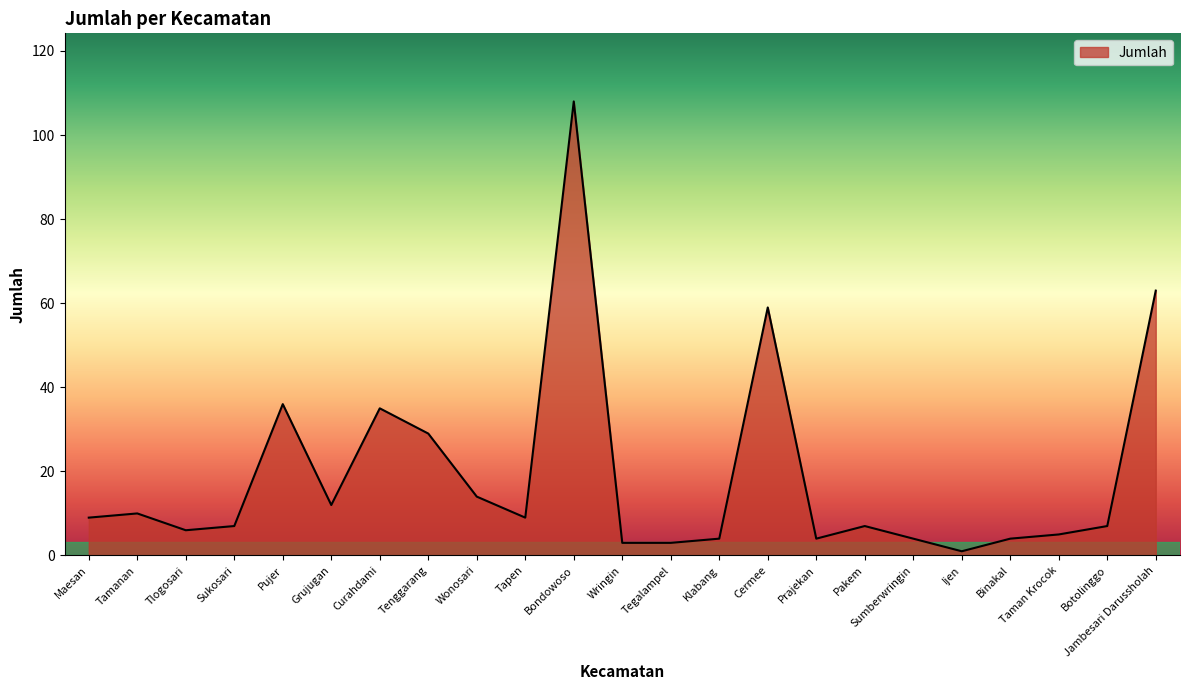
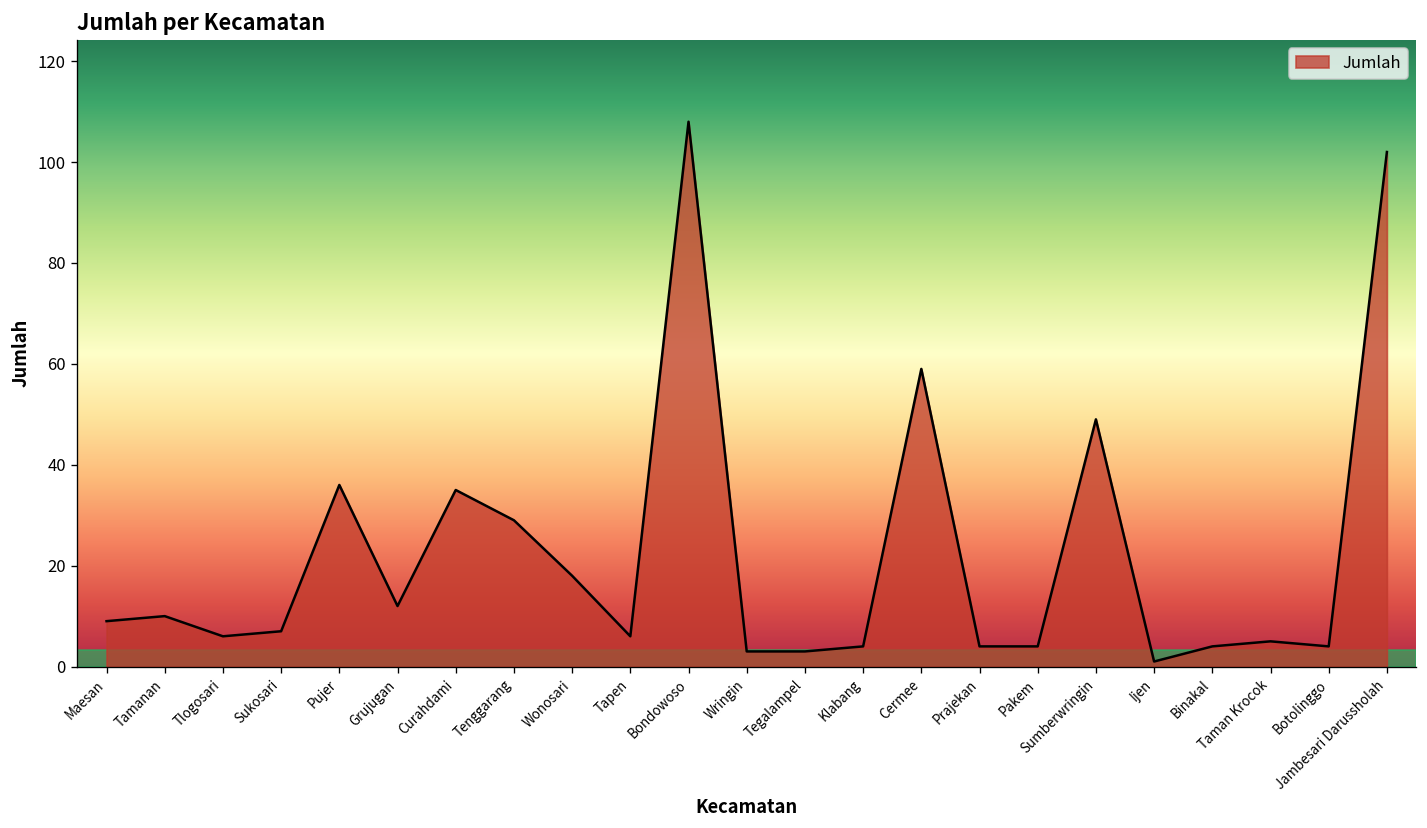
  {
    "Maesan": 9,
    "Tamanan": 10,
    "Tlogosari": 6,
    "Sukosari": 7,
    "Pujer": 36,
    "Grujugan": 12,
    "Curahdami": 35,
    "Tenggarang": 29,
-   "Wonosari": 14,
-   "Tapen": 9,
+   "Wonosari": 18,
+   "Tapen": 6,
    "Bondowoso": 108,
    "Klabang": 4,
    "Cermee": 59,
    "Prajekan": 4,
-   "Pakem": 7,
-   "Sumberwringin": 4,
+   "Pakem": 4,
+   "Sumberwringin": 49,
    "Binakal": 4,
    "Taman Krocok": 5,
-   "Botolinggo": 7,
-   "Jambesari Darussholah": 63
+   "Botolinggo": 4,
+   "Jambesari Darussholah": 102
  }
